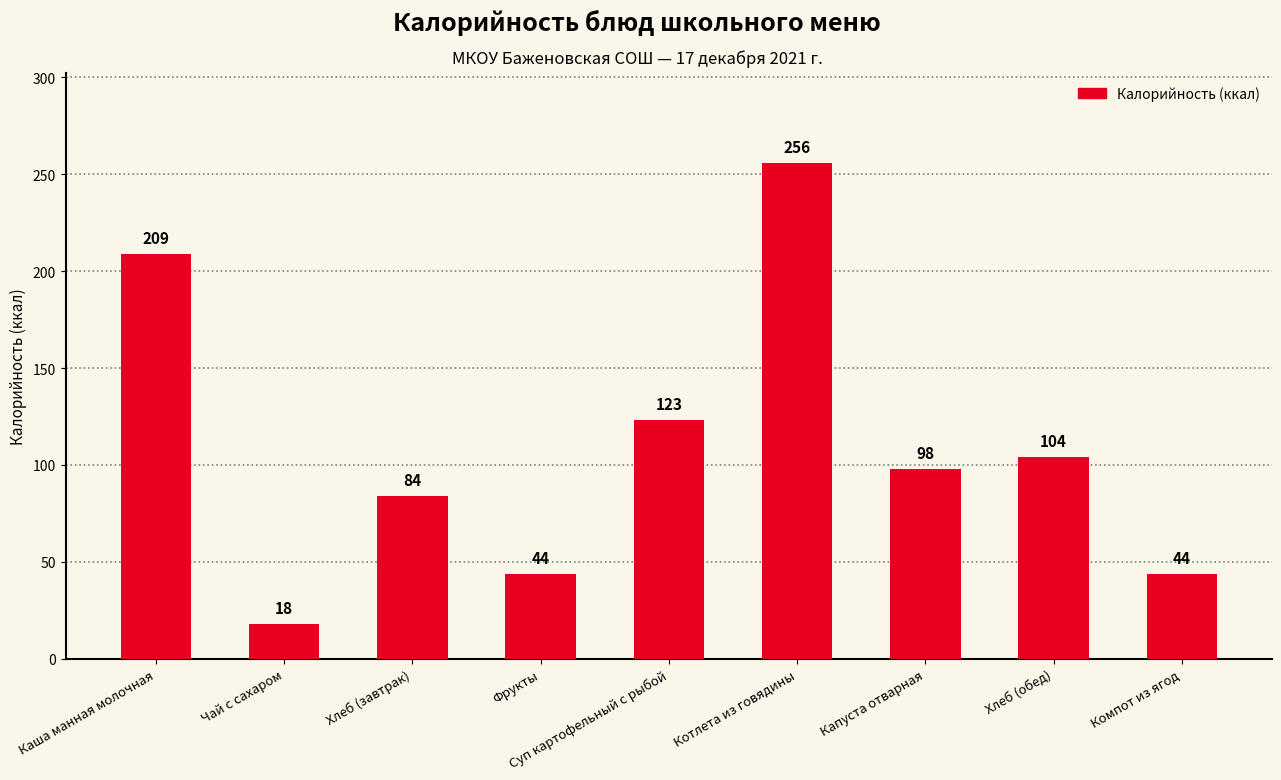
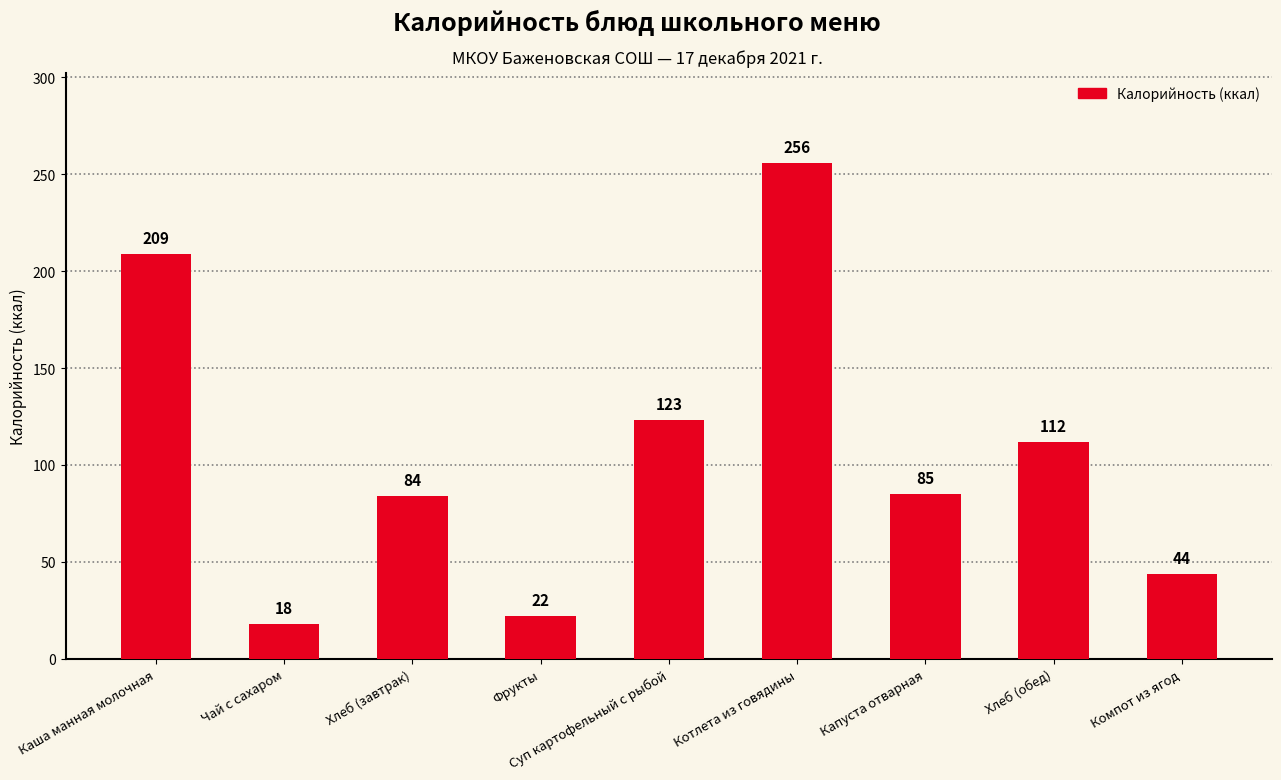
  {
    "Каша манная молочная": 209,
    "Чай с сахаром": 18,
    "Хлеб (завтрак)": 84,
-   "Фрукты": 44,
+   "Фрукты": 22,
    "Суп картофельный с рыбой": 123,
    "Котлета из говядины": 256,
-   "Капуста отварная": 98,
-   "Хлеб (обед)": 104,
+   "Капуста отварная": 85,
+   "Хлеб (обед)": 112,
    "Компот из ягод": 44
  }
